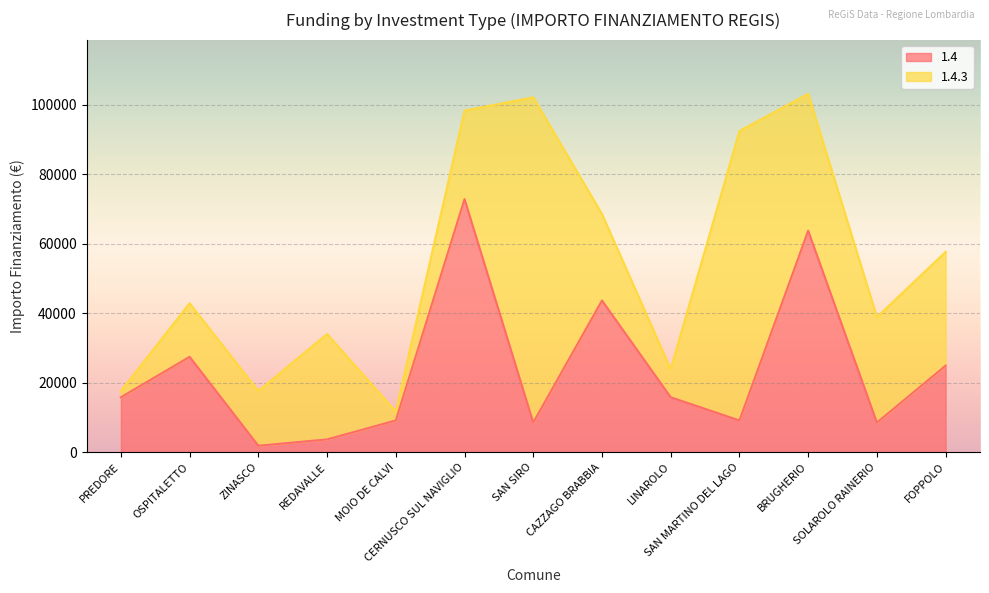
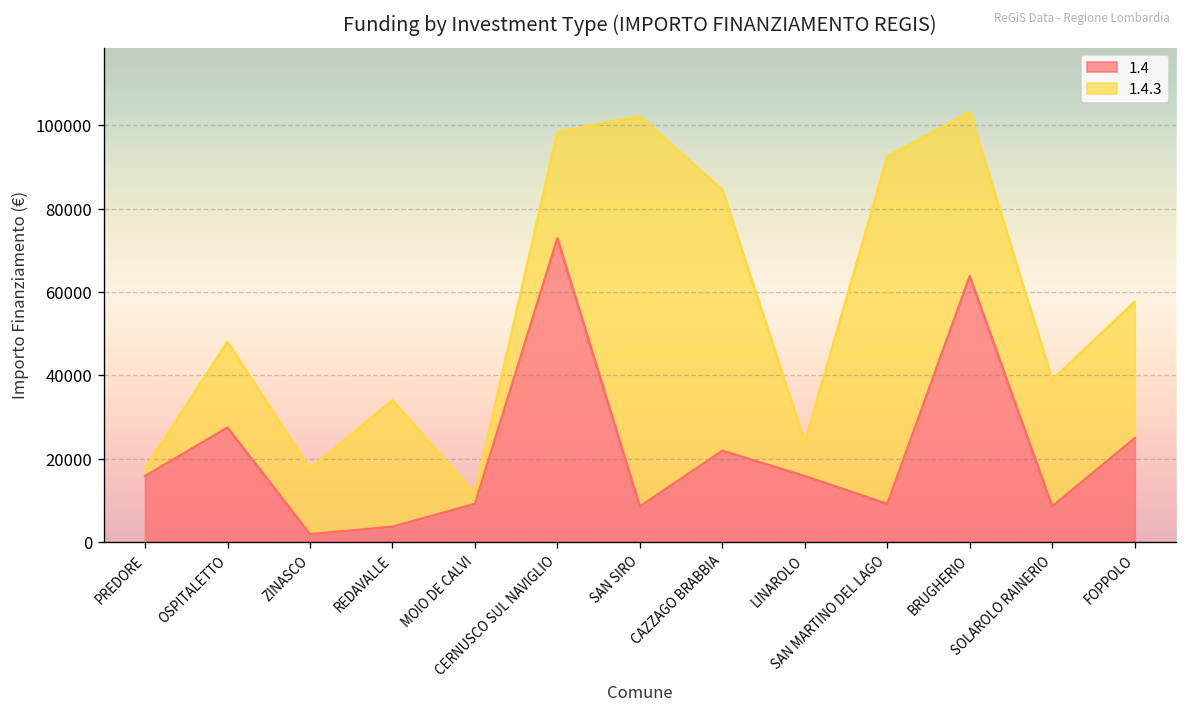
  {
    "1.4": {
      "PREDORE": 16000,
      "OSPITALETTO": 27000,
      "ZINASCO": 2000,
      "REDAVALLE": 4000,
      "MOIO DE CALVI": 9000,
      "CERNUSCO SUL NAVIGLIO": 73000,
      "SAN SIRO": 8000,
-     "CAZZAGO BRABBIA": 44000,
+     "CAZZAGO BRABBIA": 22000,
      "LINAROLO": 16000,
      "SAN MARTINO DEL LAGO": 9000,
      "BRUGHERIO": 64000,
      "SOLAROLO RAINERIO": 8000,
      "FOPPOLO": 25000
    },
    "1.4.3": {
      "PREDORE": 2000,
-     "OSPITALETTO": 15000,
+     "OSPITALETTO": 21000,
      "ZINASCO": 16000,
      "REDAVALLE": 30000,
      "MOIO DE CALVI": 3000,
      "CERNUSCO SUL NAVIGLIO": 25000,
      "SAN SIRO": 94000,
-     "CAZZAGO BRABBIA": 25000,
+     "CAZZAGO BRABBIA": 63000,
      "LINAROLO": 8000,
      "SAN MARTINO DEL LAGO": 83000,
      "BRUGHERIO": 39000,
      "SOLAROLO RAINERIO": 30000,
      "FOPPOLO": 33000
    }
  }
